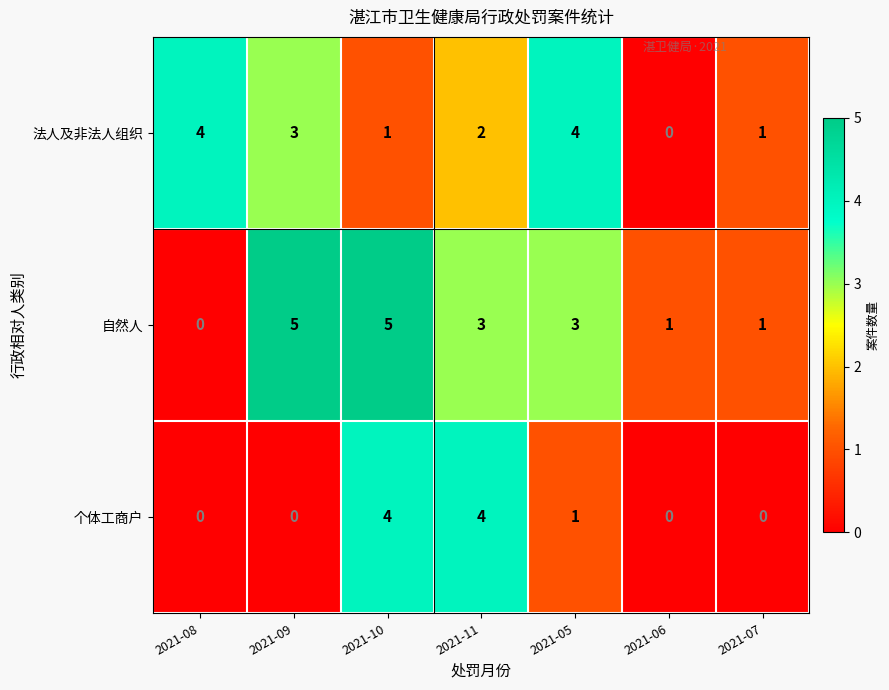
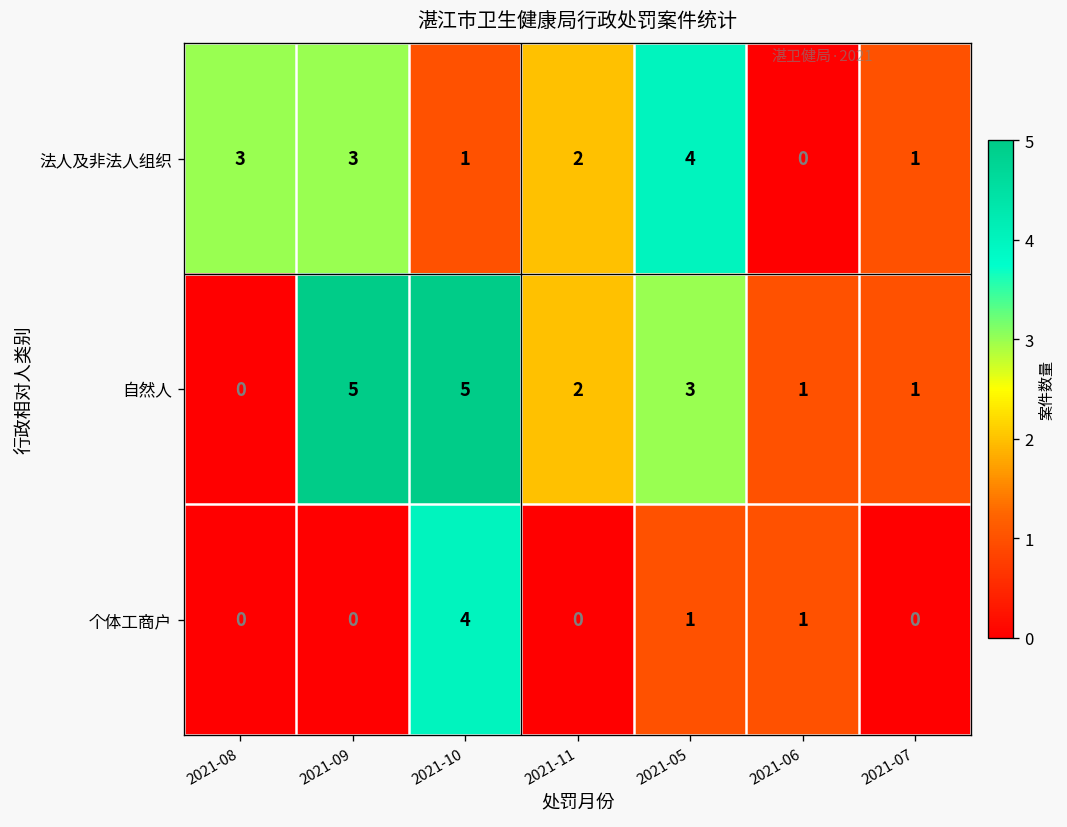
  {
    "法人及非法人组织": {
-     "2021-08": 4,
+     "2021-08": 3,
      "2021-09": 3,
      "2021-10": 1,
      "2021-11": 2,
      "2021-05": 4,
      "2021-06": 0,
      "2021-07": 1
    },
    "自然人": {
      "2021-08": 0,
      "2021-09": 5,
      "2021-10": 5,
-     "2021-11": 3,
+     "2021-11": 2,
      "2021-05": 3,
      "2021-06": 1,
      "2021-07": 1
    },
    "个体工商户": {
      "2021-08": 0,
      "2021-09": 0,
      "2021-10": 4,
-     "2021-11": 4,
+     "2021-11": 0,
      "2021-05": 1,
-     "2021-06": 0,
+     "2021-06": 1,
      "2021-07": 0
    }
  }
